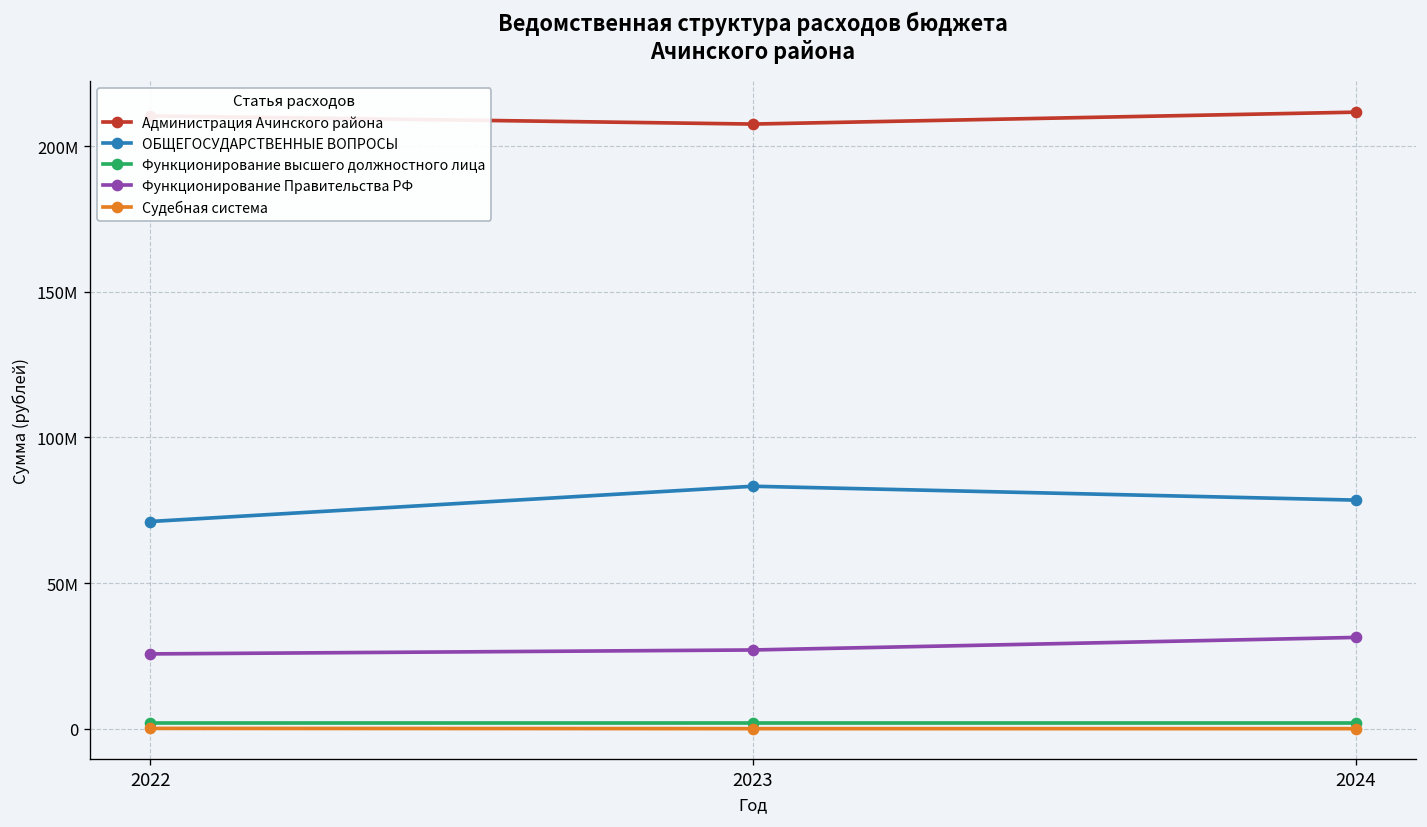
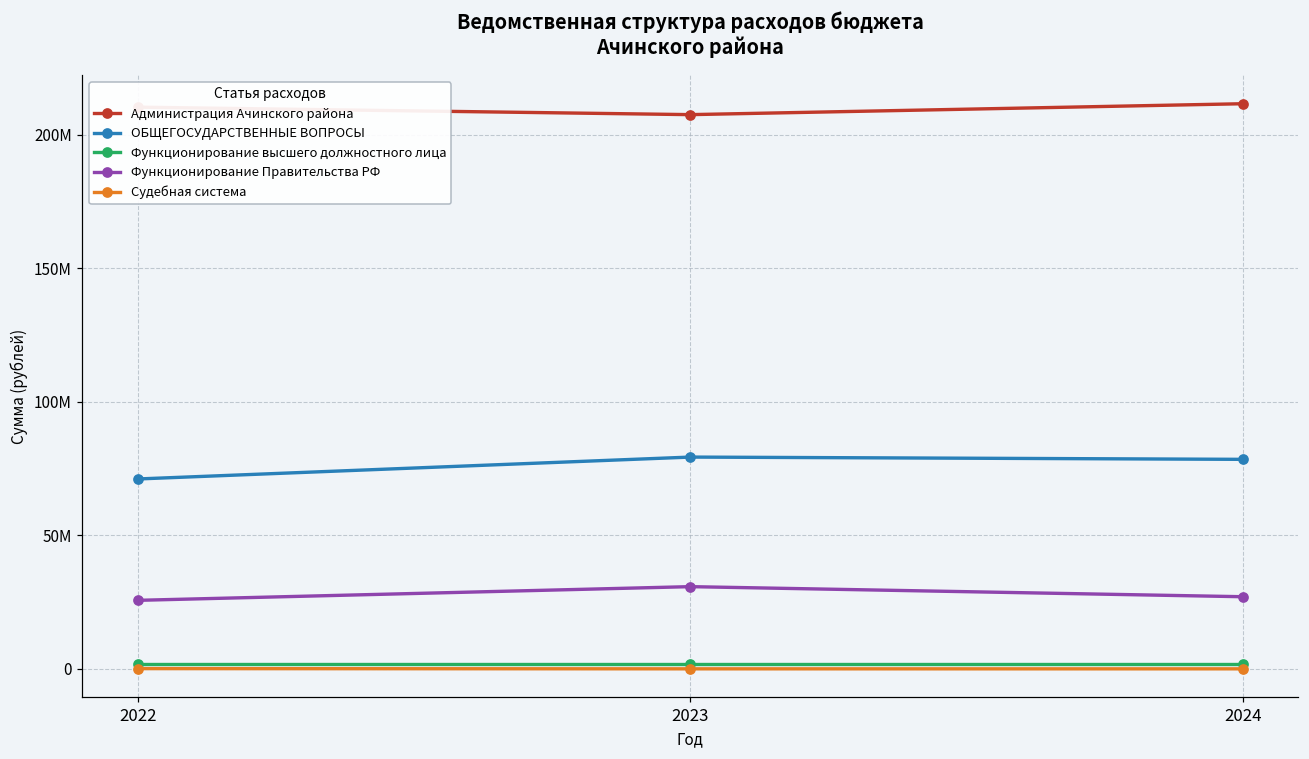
  {
    "Администрация Ачинского района": {
      "2023": 208000000,
      "2024": 212000000
    },
    "ОБЩЕГОСУДАРСТВЕННЫЕ ВОПРОСЫ": {
      "2022": 71000000,
-     "2023": 83000000,
+     "2023": 79000000,
      "2024": 78000000
    },
    "Функционирование высшего должностного лица": {
      "2022": 2000000,
      "2023": 2000000,
      "2024": 2000000
    },
    "Функционирование Правительства РФ": {
      "2022": 26000000,
-     "2023": 27000000,
-     "2024": 31000000
+     "2023": 31000000,
+     "2024": 27000000
    },
    "Судебная система": {
      "2022": 0,
      "2023": 0,
      "2024": 0
    }
  }
